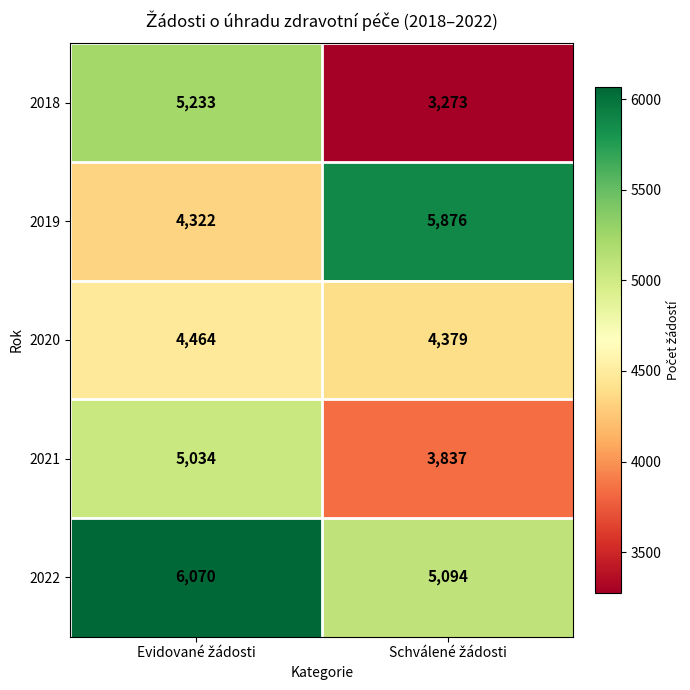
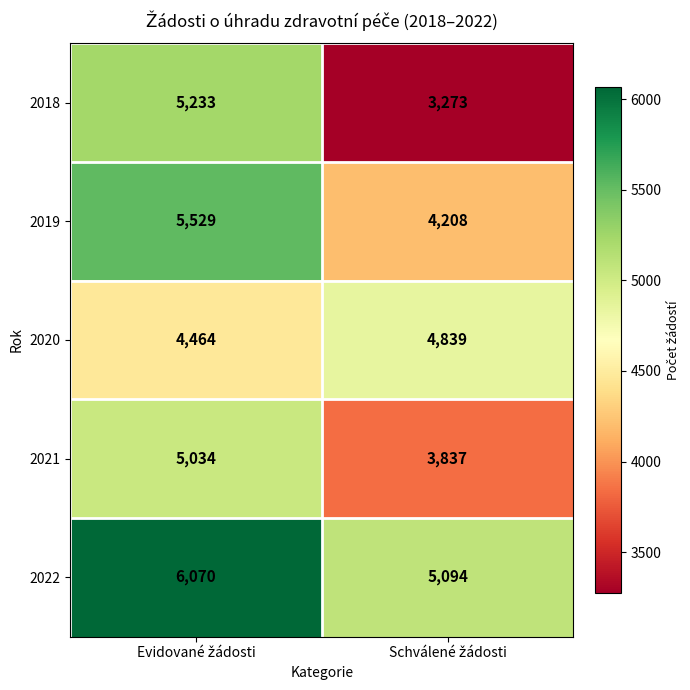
  {
    "2018": {
      "Evidované žádosti": "5,233",
      "Schválené žádosti": "3,273"
    },
    "2019": {
-     "Evidované žádosti": "4,322",
-     "Schválené žádosti": "5,876"
+     "Evidované žádosti": "5,529",
+     "Schválené žádosti": "4,208"
    },
    "2020": {
      "Evidované žádosti": "4,464",
-     "Schválené žádosti": "4,379"
+     "Schválené žádosti": "4,839"
    },
    "2021": {
      "Evidované žádosti": "5,034",
      "Schválené žádosti": "3,837"
    },
    "2022": {
      "Evidované žádosti": "6,070",
      "Schválené žádosti": "5,094"
    }
  }
